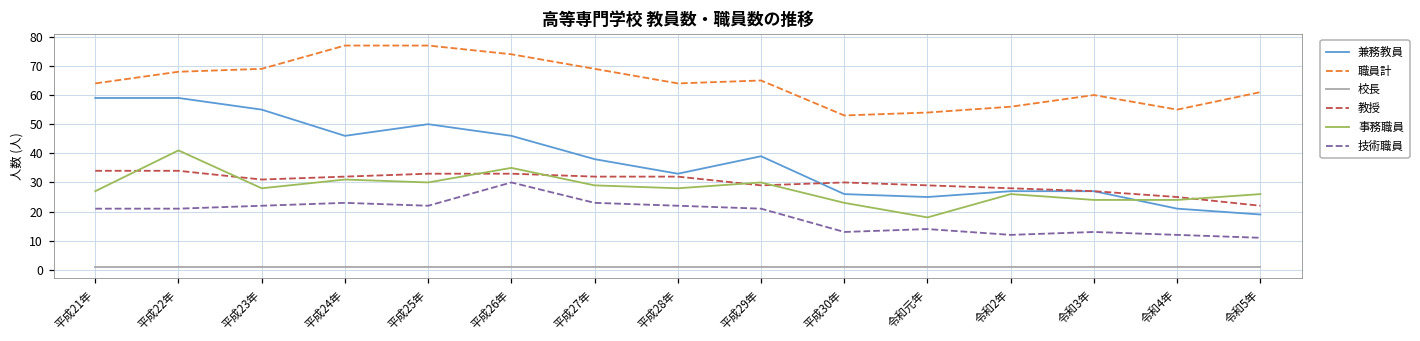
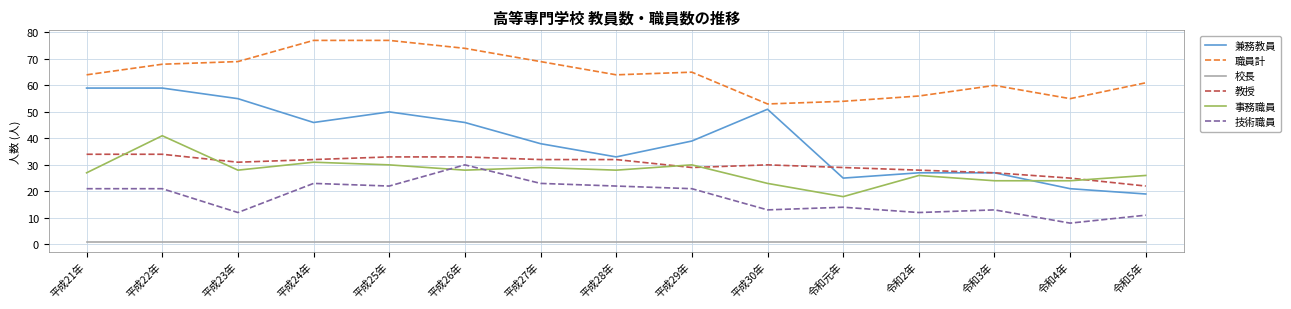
  {
    "兼務教員": {
      "平成21年": 59,
      "平成22年": 59,
      "平成23年": 55,
      "平成24年": 46,
      "平成25年": 50,
      "平成26年": 46,
      "平成27年": 38,
      "平成28年": 33,
      "平成29年": 39,
-     "平成30年": 26,
+     "平成30年": 51,
      "令和元年": 25,
      "令和2年": 27,
      "令和4年": 21,
      "令和5年": 19
    },
    "職員計": {
      "平成21年": 64,
      "平成22年": 68,
      "平成23年": 69,
      "平成24年": 77,
      "平成25年": 77,
      "平成26年": 74,
      "平成27年": 69,
      "平成28年": 64,
      "平成29年": 65,
      "平成30年": 53,
      "令和元年": 54,
      "令和2年": 56,
      "令和3年": 60,
      "令和4年": 55,
      "令和5年": 61
    },
    "校長": {
      "平成21年": 1,
      "平成22年": 1,
      "平成23年": 1,
      "平成24年": 1,
      "平成25年": 1,
      "平成26年": 1,
      "平成27年": 1,
      "平成28年": 1,
      "平成29年": 1,
      "平成30年": 1,
      "令和元年": 1,
      "令和2年": 1,
      "令和3年": 1,
      "令和4年": 1,
      "令和5年": 1
    },
    "教授": {
      "平成21年": 34,
      "平成22年": 34,
      "平成23年": 31,
      "平成24年": 32,
      "平成25年": 33,
      "平成26年": 33,
      "平成27年": 32,
      "平成28年": 32,
      "平成29年": 29,
      "平成30年": 30,
      "令和元年": 29,
      "令和2年": 28,
      "令和4年": 25,
      "令和5年": 22
    },
    "事務職員": {
      "平成21年": 27,
      "平成22年": 41,
      "平成23年": 28,
      "平成24年": 31,
      "平成25年": 30,
-     "平成26年": 35,
+     "平成26年": 28,
      "平成27年": 29,
      "平成28年": 28,
      "平成29年": 30,
      "平成30年": 23,
      "令和元年": 18,
      "令和2年": 26,
      "令和3年": 24,
      "令和4年": 24,
      "令和5年": 26
    },
    "技術職員": {
      "平成21年": 21,
      "平成22年": 21,
-     "平成23年": 22,
+     "平成23年": 12,
      "平成24年": 23,
      "平成25年": 22,
      "平成26年": 30,
      "平成27年": 23,
      "平成28年": 22,
      "平成29年": 21,
      "平成30年": 13,
      "令和元年": 14,
      "令和2年": 12,
      "令和3年": 13,
-     "令和4年": 12,
+     "令和4年": 8,
      "令和5年": 11
    }
  }
